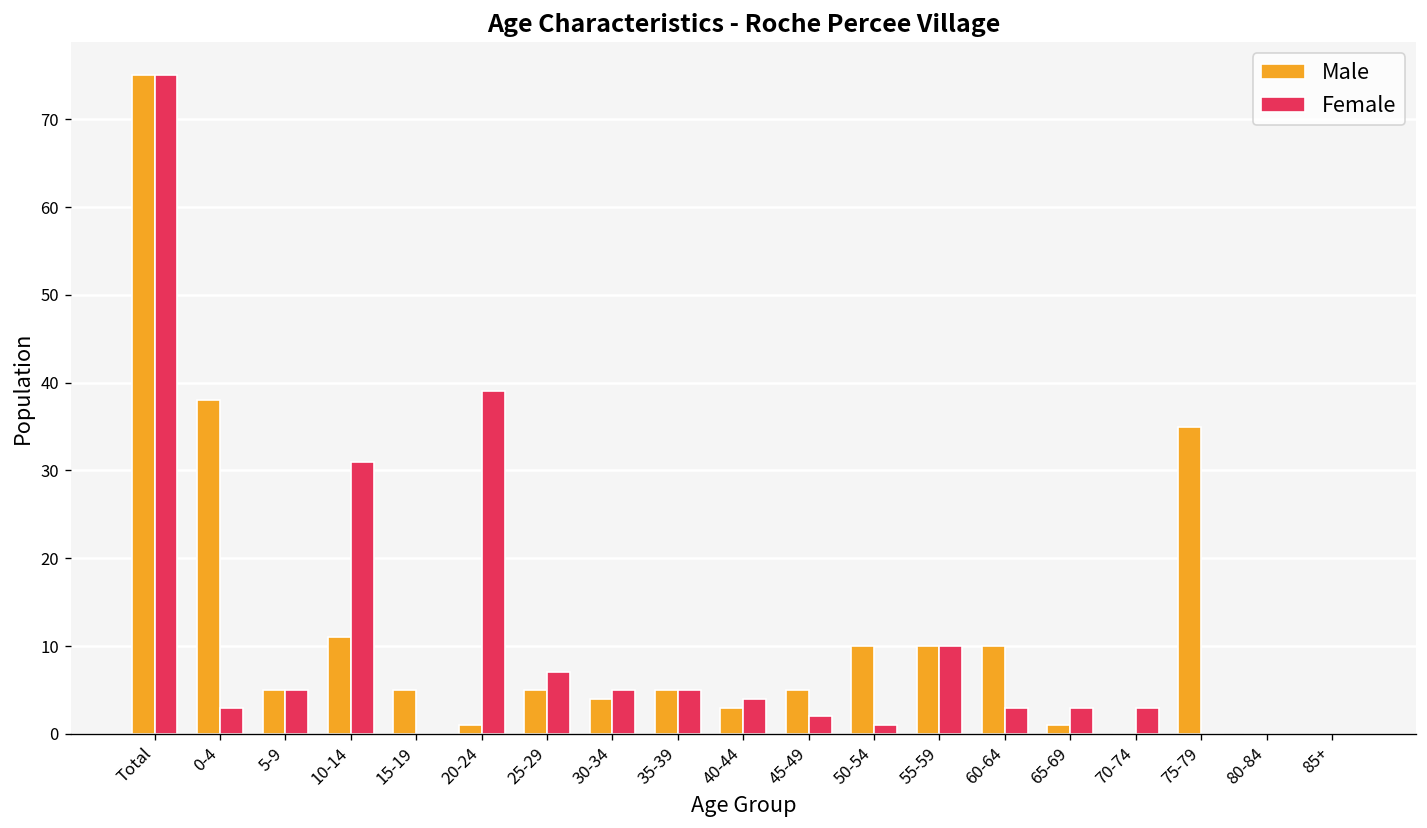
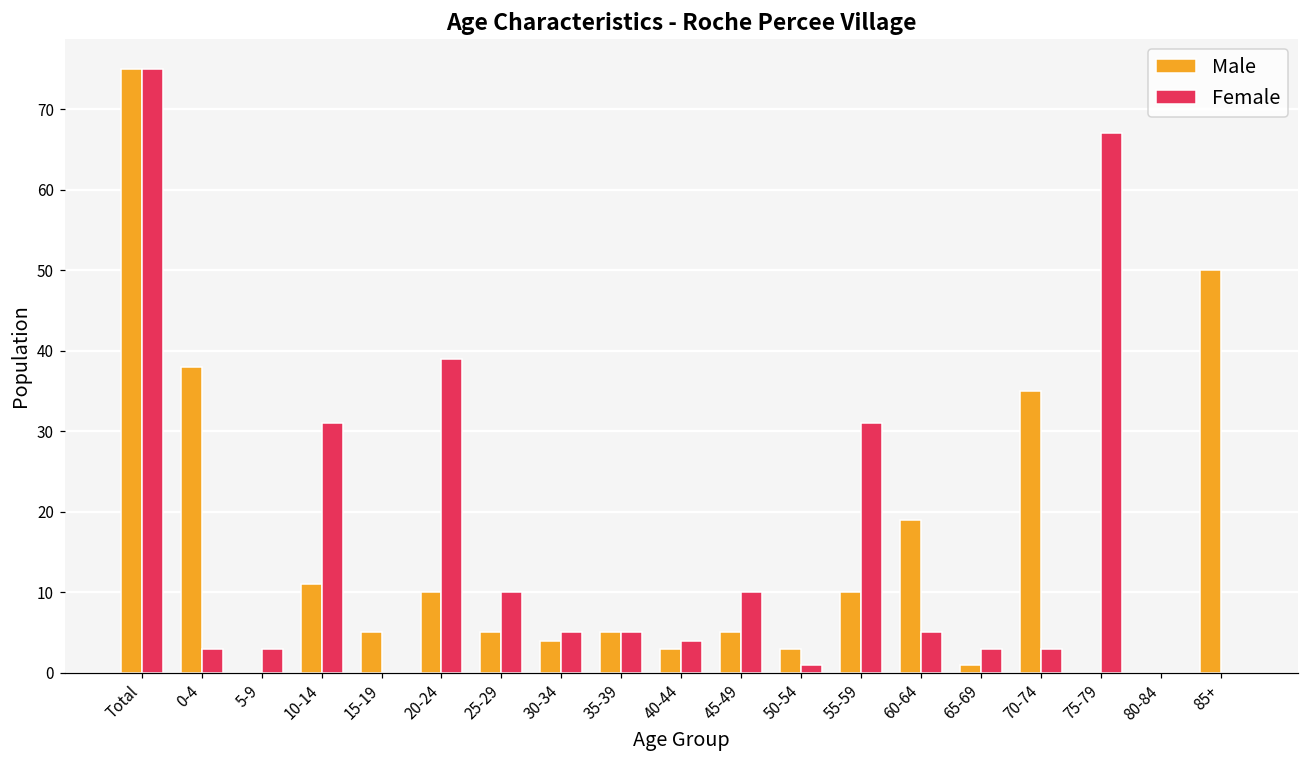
  {
    "Male": {
      "Total": 75,
      "0-4": 38,
-     "5-9": 5,
+     "5-9": 0,
      "10-14": 11,
      "15-19": 5,
-     "20-24": 1,
+     "20-24": 10,
      "25-29": 5,
      "30-34": 4,
      "35-39": 5,
      "40-44": 3,
      "45-49": 5,
-     "50-54": 10,
+     "50-54": 3,
      "55-59": 10,
-     "60-64": 10,
+     "60-64": 19,
      "65-69": 1,
-     "70-74": 0,
-     "75-79": 35,
+     "70-74": 35,
+     "75-79": 0,
      "80-84": 0,
-     "85+": 0
+     "85+": 50
    },
    "Female": {
      "Total": 75,
      "0-4": 3,
-     "5-9": 5,
+     "5-9": 3,
      "10-14": 31,
      "15-19": 0,
      "20-24": 39,
-     "25-29": 7,
+     "25-29": 10,
      "30-34": 5,
      "35-39": 5,
      "40-44": 4,
-     "45-49": 2,
+     "45-49": 10,
      "50-54": 1,
-     "55-59": 10,
-     "60-64": 3,
+     "55-59": 31,
+     "60-64": 5,
      "65-69": 3,
      "70-74": 3,
-     "75-79": 0,
+     "75-79": 67,
      "80-84": 0,
      "85+": 0
    }
  }
